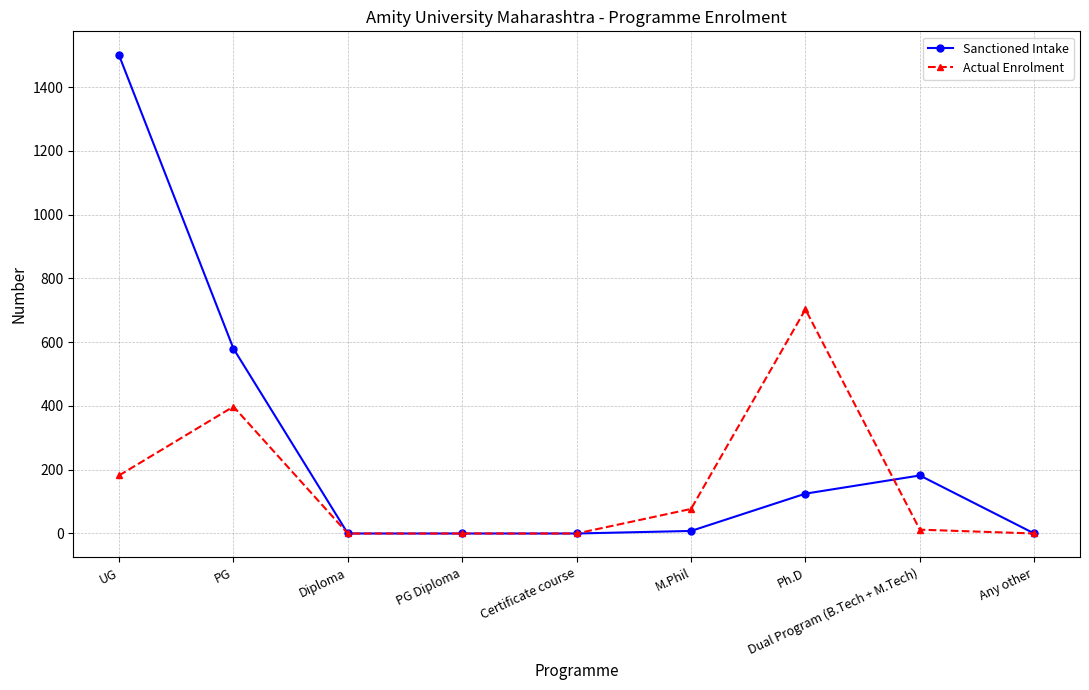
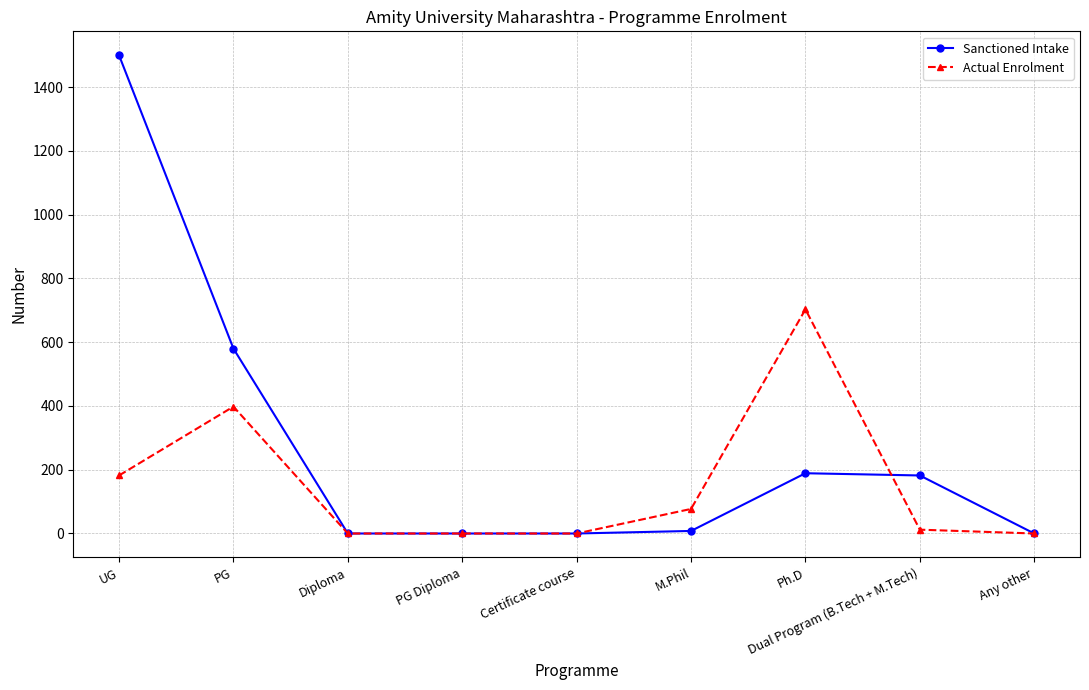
  {
    "Sanctioned Intake": {
      "UG": 1500,
      "PG": 580,
      "M.Phil": 10,
-     "Ph.D": 130,
+     "Ph.D": 190,
      "Dual Program (B.Tech + M.Tech)": 180
    },
    "Actual Enrolment": {
      "UG": 180,
      "PG": 400,
      "M.Phil": 80,
      "Ph.D": 700,
      "Dual Program (B.Tech + M.Tech)": 10
    }
  }
